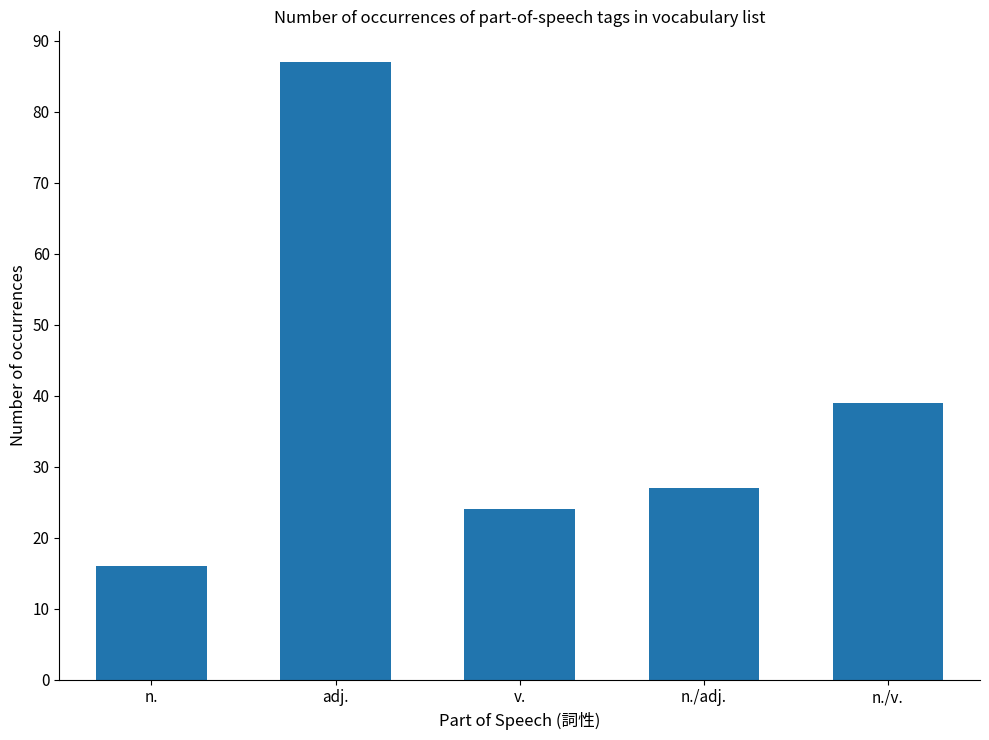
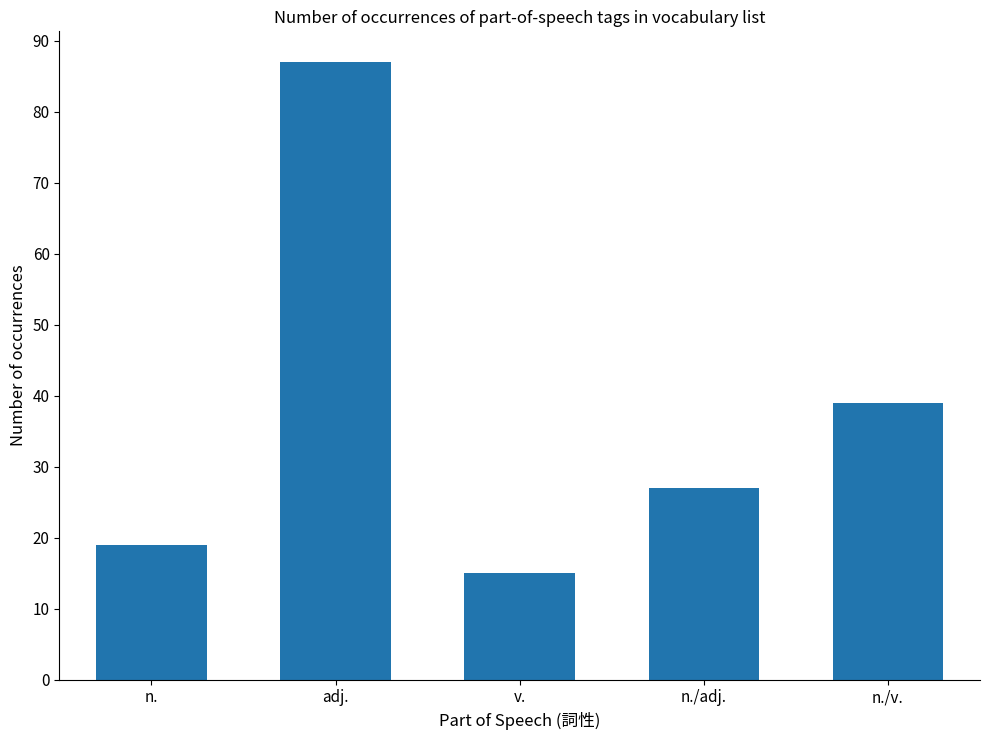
  {
-   "n.": 16,
+   "n.": 19,
    "adj.": 87,
-   "v.": 24,
+   "v.": 15,
    "n./adj.": 27,
    "n./v.": 39
  }
